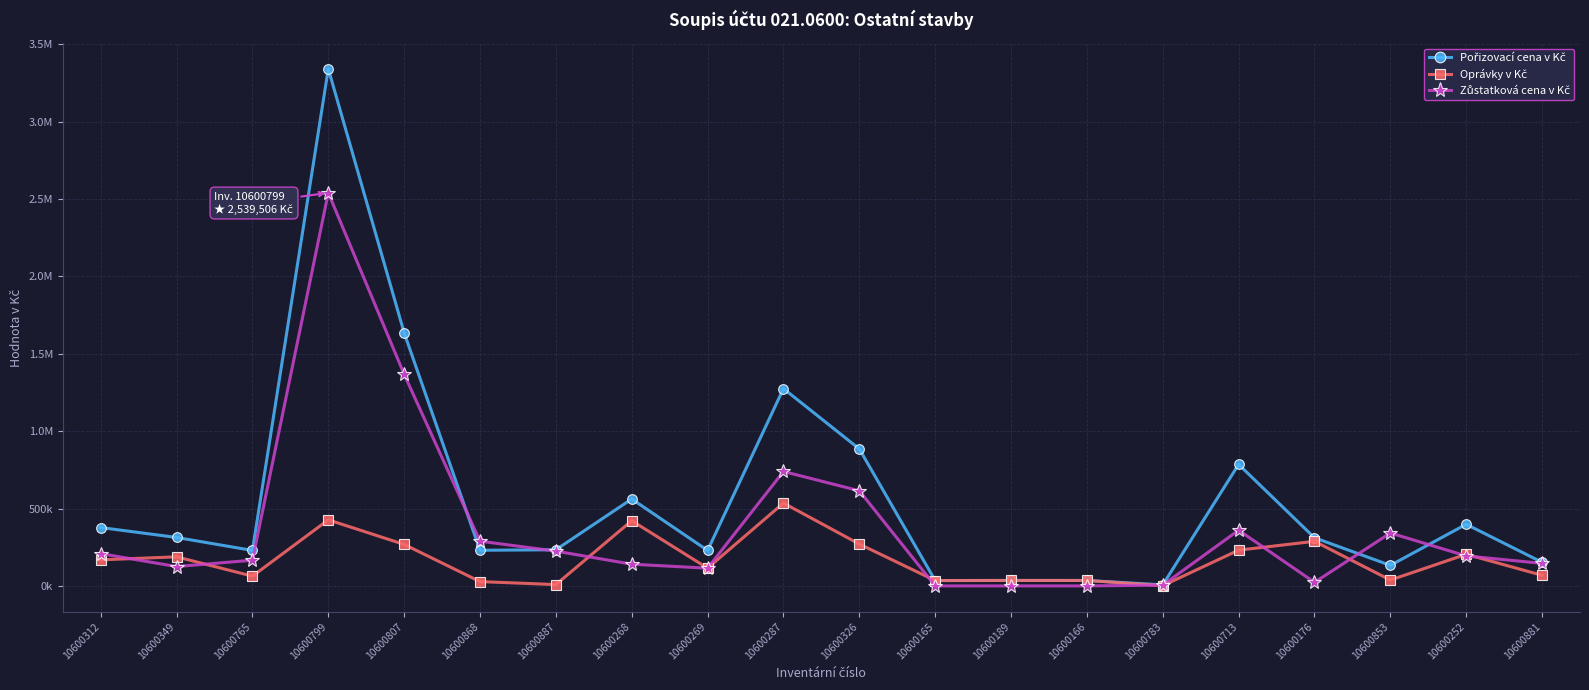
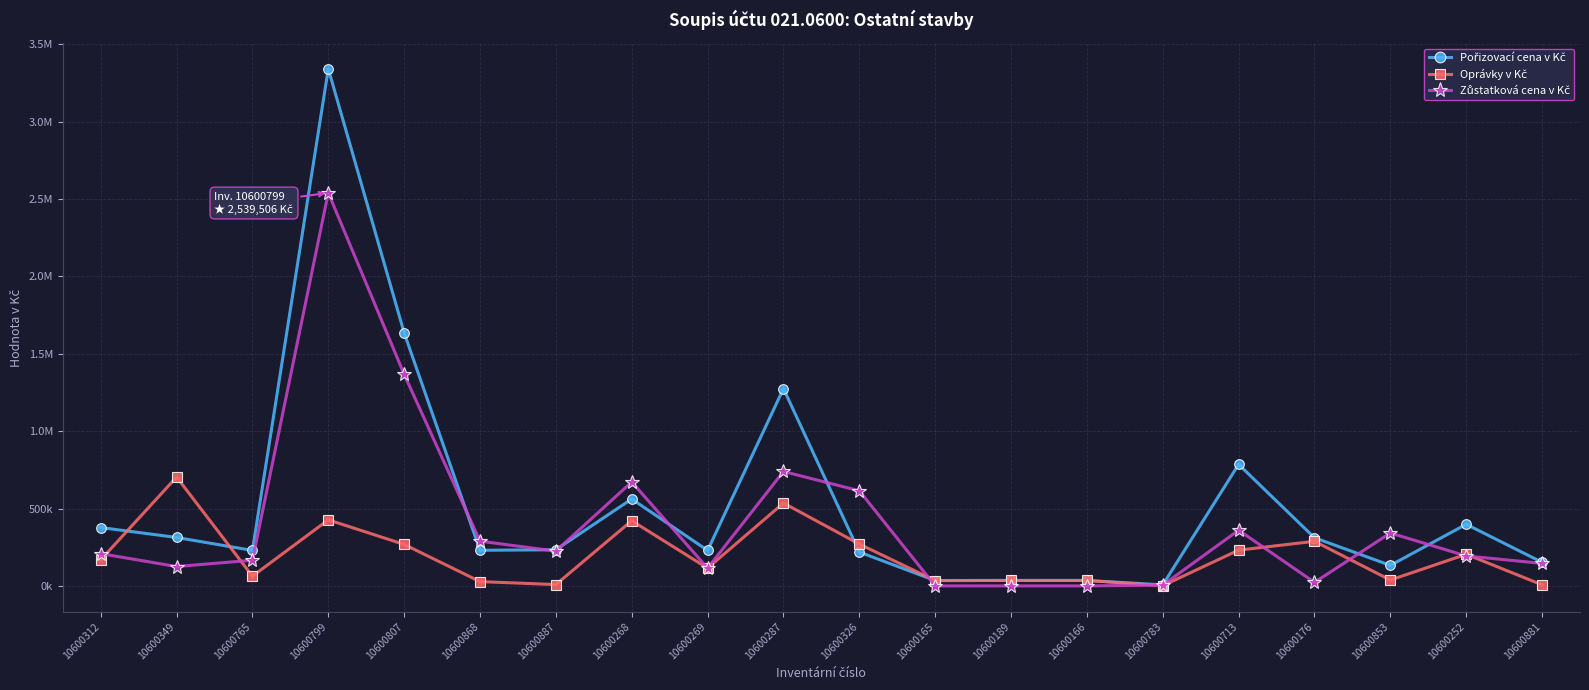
  {
    "Pořizovací cena v Kč": {
      "10600312": 380000,
      "10600349": 310000,
      "10600765": 230000,
      "10600799": 3340000,
      "10600807": 1640000,
      "10600868": 230000,
      "10600268": 560000,
      "10600269": 230000,
      "10600287": 1270000,
-     "10600326": 880000,
+     "10600326": 220000,
      "10600713": 790000,
      "10600176": 310000,
      "10600853": 130000,
      "10600252": 400000
    },
    "Oprávky v Kč": {
      "10600312": 170000,
-     "10600349": 190000,
+     "10600349": 700000,
      "10600765": 60000,
      "10600799": 430000,
      "10600807": 270000,
      "10600868": 30000,
      "10600887": 10000,
      "10600268": 420000,
      "10600287": 540000,
      "10600326": 270000,
      "10600713": 230000,
      "10600176": 290000,
      "10600853": 40000,
-     "10600881": 70000
+     "10600881": 10000
    },
    "Zůstatková cena v Kč": {
      "10600312": 210000,
      "10600349": 130000,
      "10600765": 170000,
      "10600807": 1370000,
      "10600868": 290000,
-     "10600268": 140000,
+     "10600268": 670000,
      "10600287": 740000,
      "10600326": 610000,
      "10600165": 0,
      "10600189": 0,
      "10600166": 0,
      "10600713": 360000,
      "10600176": 20000,
      "10600853": 340000
    }
  }
